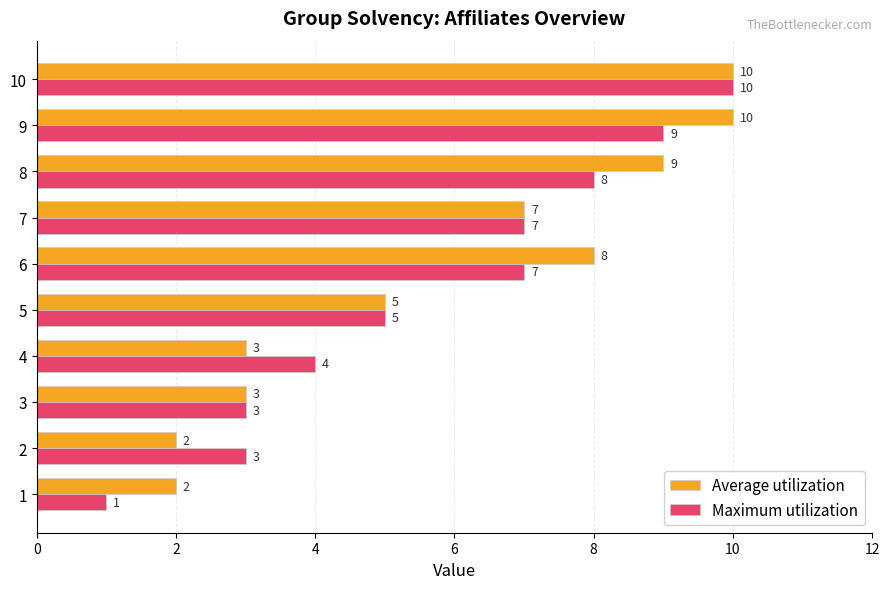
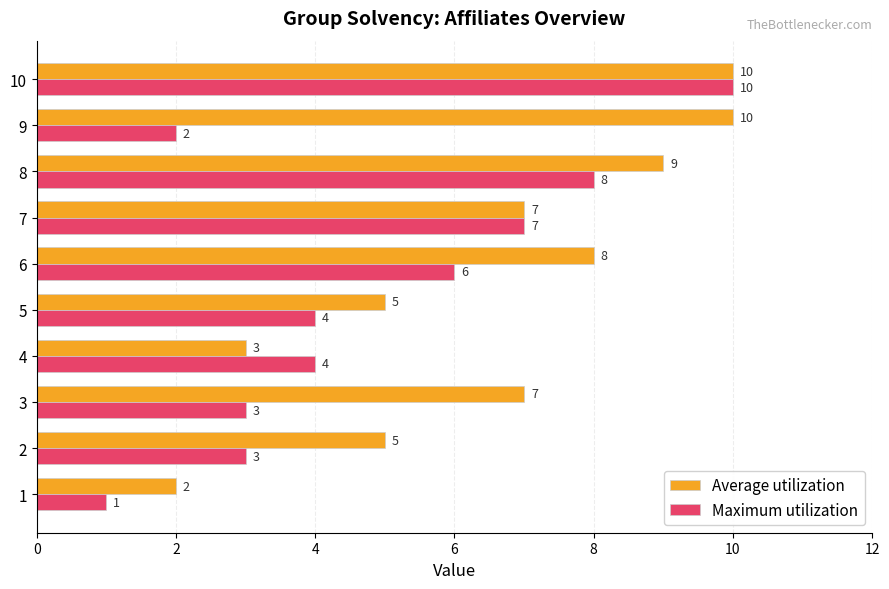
  {
    "Average utilization": {
      "10": 10,
      "9": 10,
      "8": 9,
      "7": 7,
      "6": 8,
      "5": 5,
      "4": 3,
-     "3": 3,
-     "2": 2,
+     "3": 7,
+     "2": 5,
      "1": 2
    },
    "Maximum utilization": {
      "10": 10,
-     "9": 9,
+     "9": 2,
      "8": 8,
      "7": 7,
-     "6": 7,
-     "5": 5,
+     "6": 6,
+     "5": 4,
      "4": 4,
      "3": 3,
      "2": 3,
      "1": 1
    }
  }
